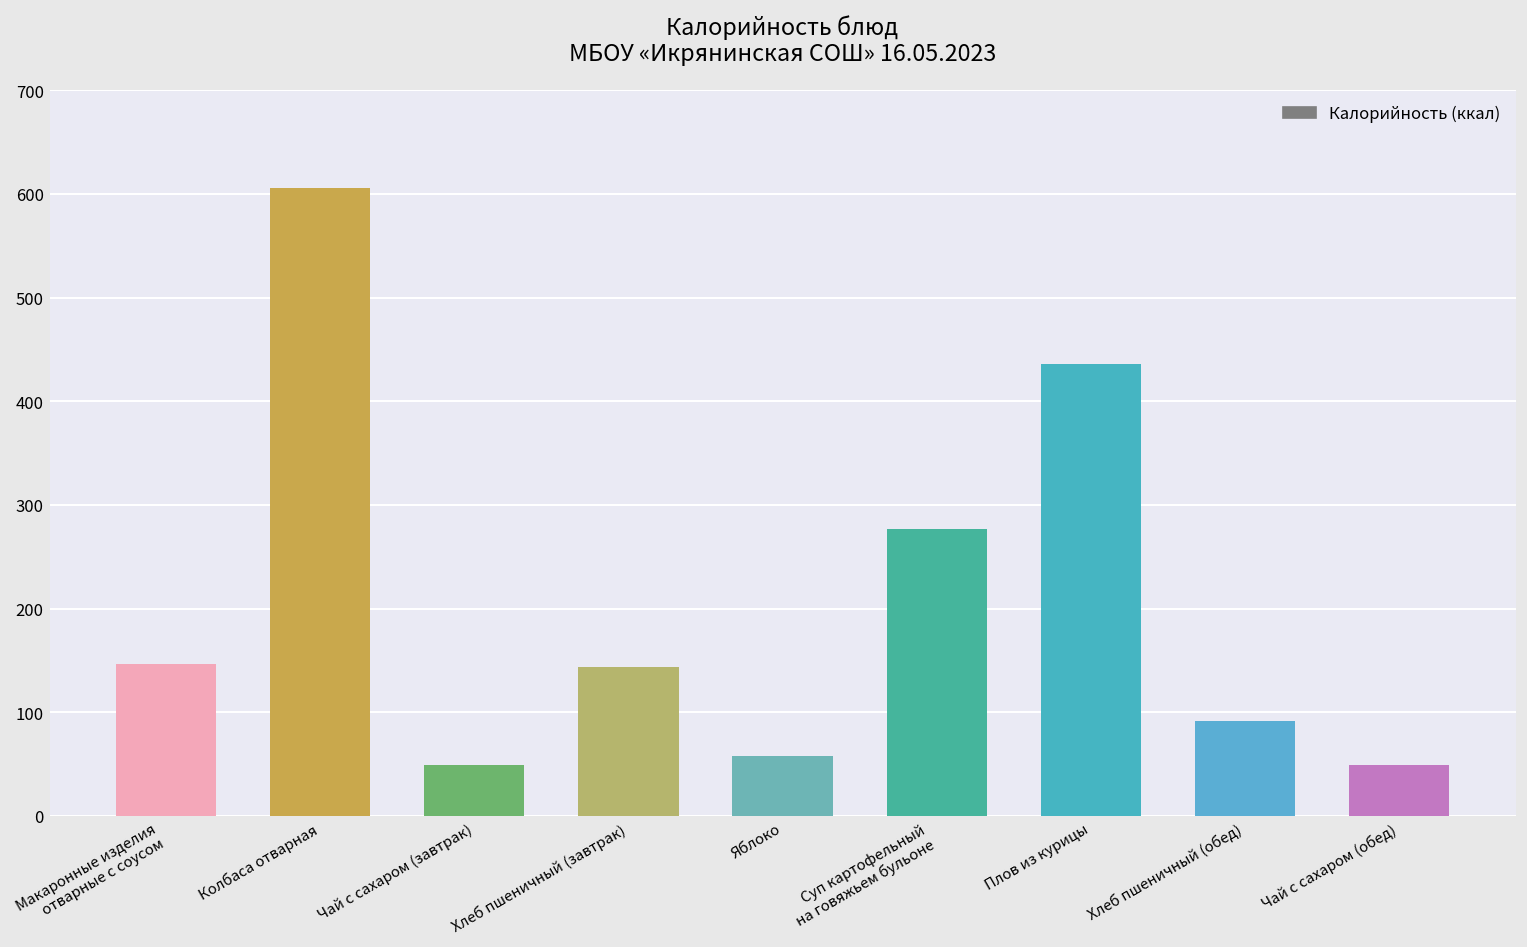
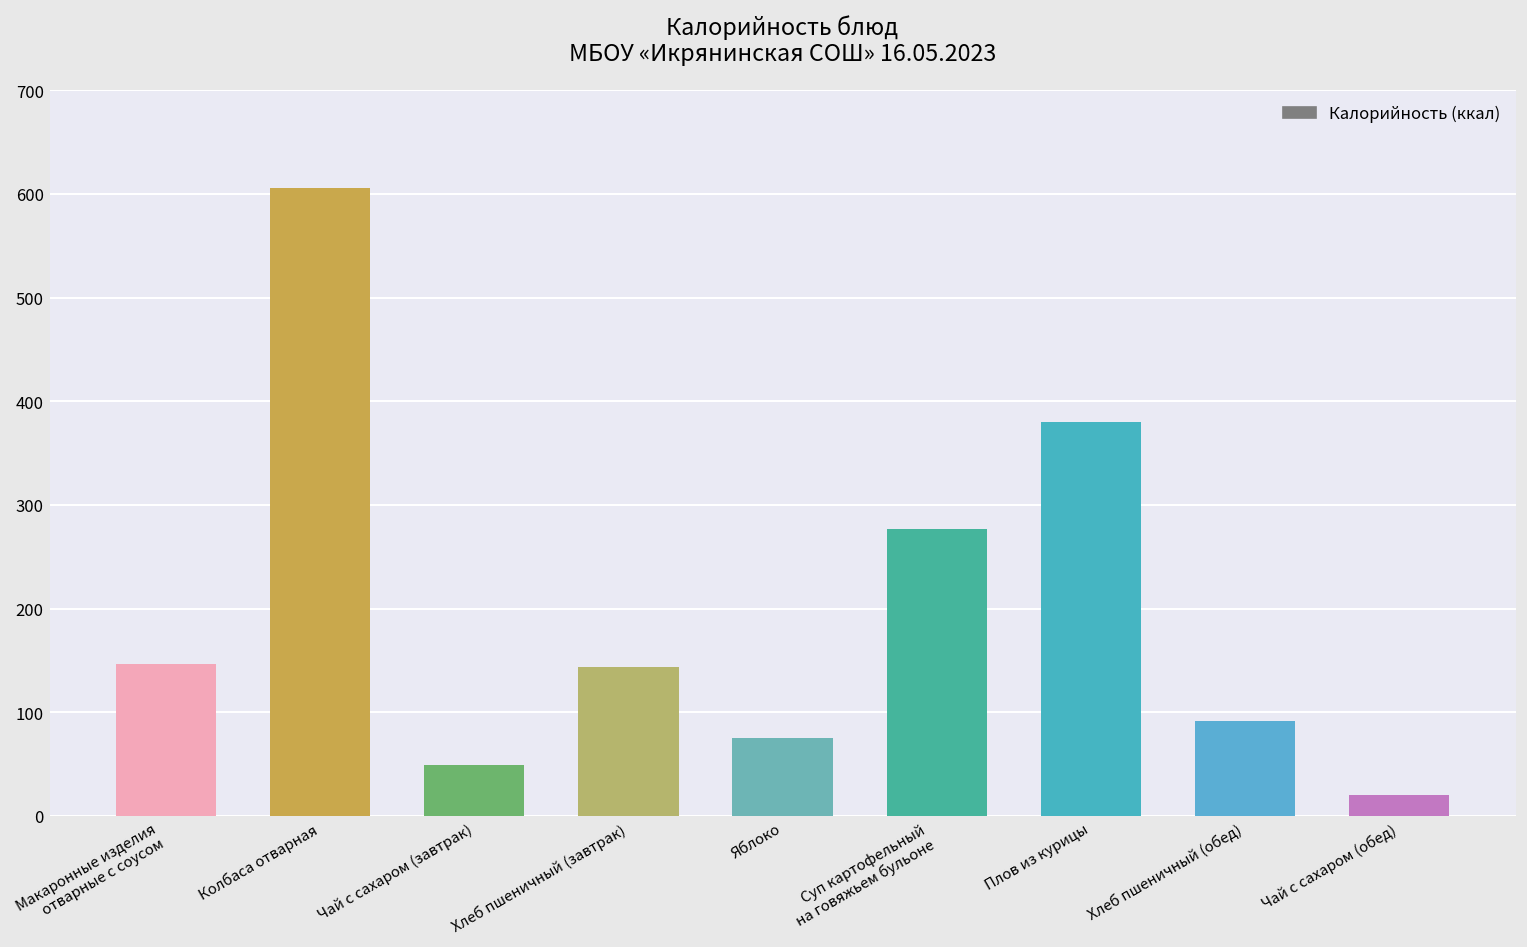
  {
    "Макаронные изделия отварные с соусом": 150,
    "Колбаса отварная": 610,
    "Чай с сахаром (завтрак)": 50,
    "Хлеб пшеничный (завтрак)": 140,
-   "Яблоко": 60,
+   "Яблоко": 80,
    "Суп картофельный на говяжьем бульоне": 280,
-   "Плов из курицы": 440,
+   "Плов из курицы": 380,
    "Хлеб пшеничный (обед)": 90,
-   "Чай с сахаром (обед)": 50
+   "Чай с сахаром (обед)": 20
  }
